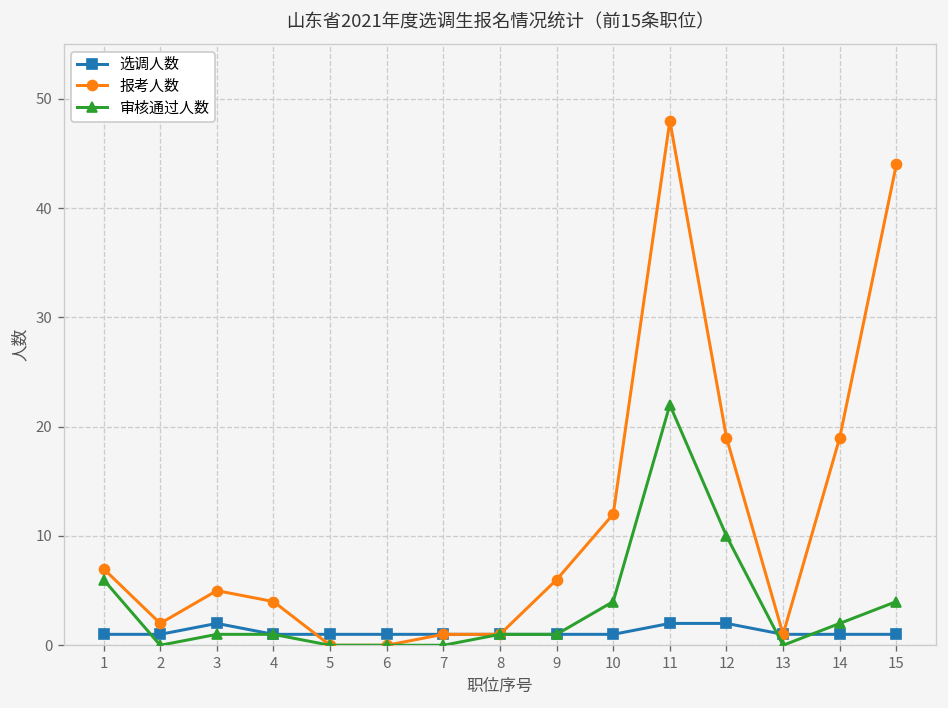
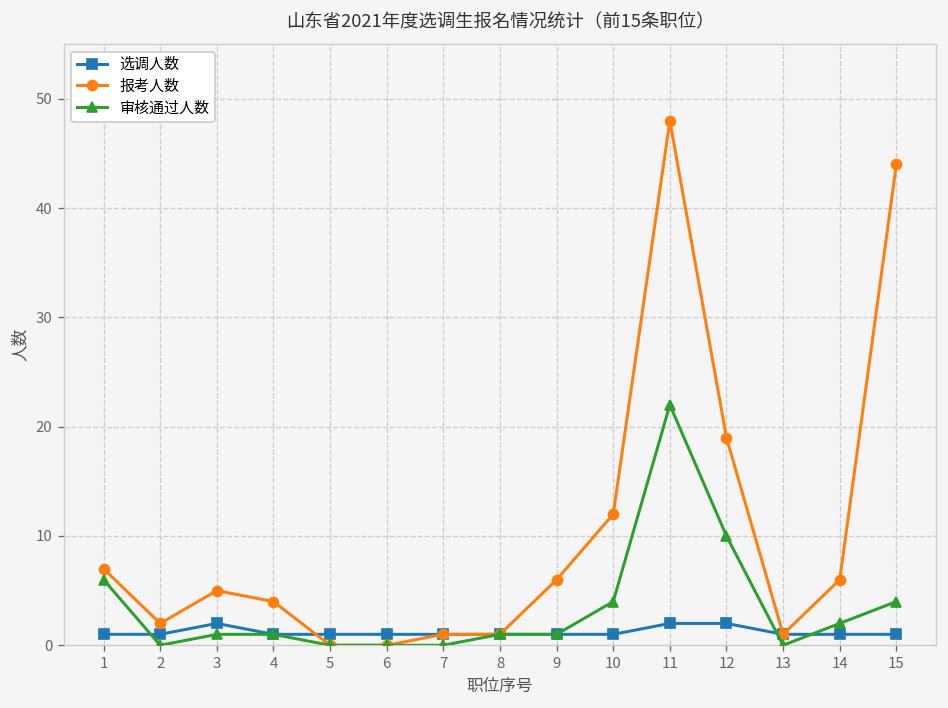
  {
    "选调人数": {
      "1": 1,
      "2": 1,
      "3": 2,
      "5": 1,
      "6": 1,
      "10": 1,
      "11": 2,
      "12": 2,
      "14": 1,
      "15": 1
    },
    "报考人数": {
      "1": 7,
      "2": 2,
      "3": 5,
      "4": 4,
      "9": 6,
      "10": 12,
      "11": 48,
      "12": 19,
-     "14": 19,
+     "14": 6,
      "15": 44
    },
    "审核通过人数": {
      "1": 6,
      "2": 0,
      "3": 1,
      "7": 0,
      "10": 4,
      "11": 22,
      "12": 10,
      "13": 0,
      "14": 2,
      "15": 4
    }
  }
